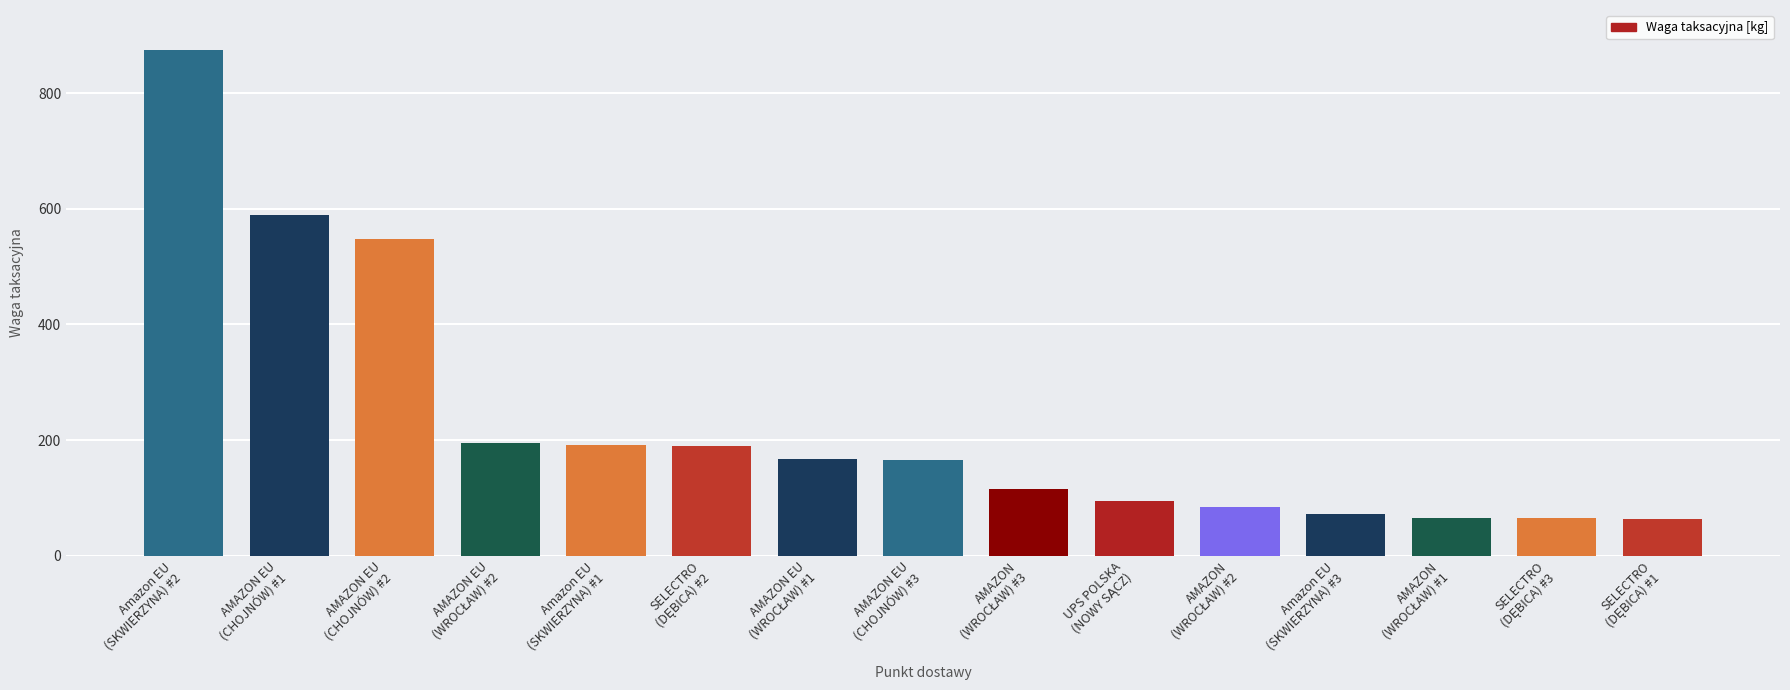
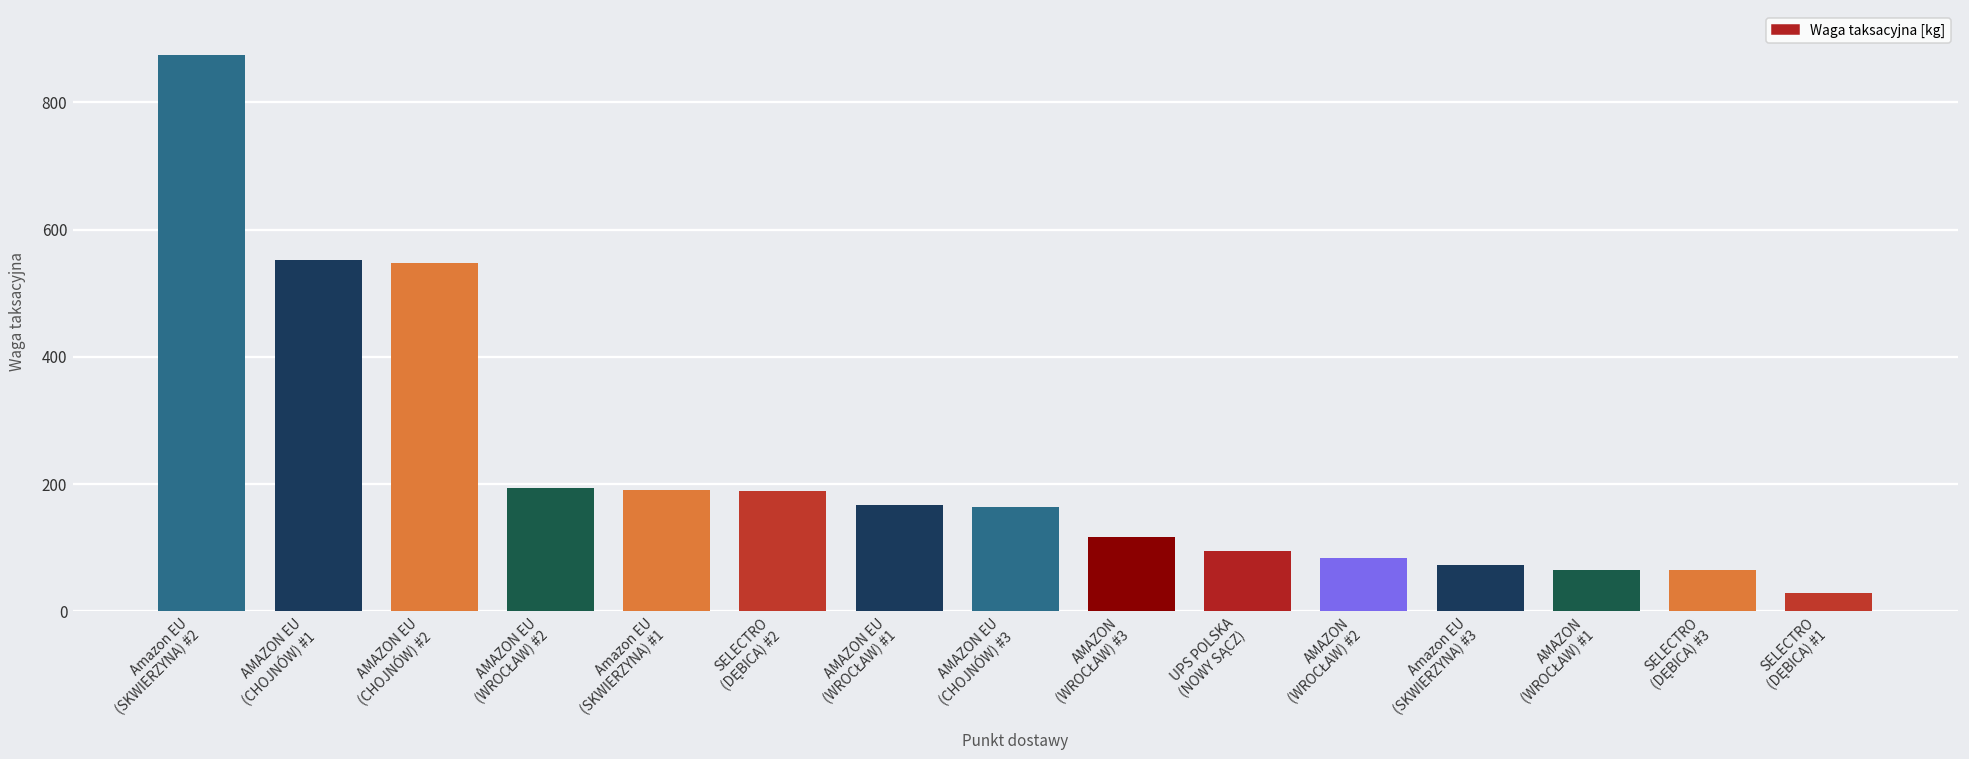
  {
    "Amazon EU (SKWIERZYNA) #2": 870,
-   "AMAZON EU (CHOJNÓW) #1": 590,
+   "AMAZON EU (CHOJNÓW) #1": 550,
    "AMAZON EU (CHOJNÓW) #2": 550,
    "AMAZON EU (WROCŁAW) #2": 190,
    "Amazon EU (SKWIERZYNA) #1": 190,
    "SELECTRO (DĘBICA) #2": 190,
    "AMAZON EU (WROCŁAW) #1": 170,
    "AMAZON EU (CHOJNÓW) #3": 160,
    "AMAZON (WROCŁAW) #3": 120,
    "UPS POLSKA (NOWY SĄCZ)": 90,
    "AMAZON (WROCŁAW) #2": 80,
    "Amazon EU (SKWIERZYNA) #3": 70,
    "AMAZON (WROCŁAW) #1": 70,
    "SELECTRO (DĘBICA) #3": 70,
-   "SELECTRO (DĘBICA) #1": 60
+   "SELECTRO (DĘBICA) #1": 30
  }
